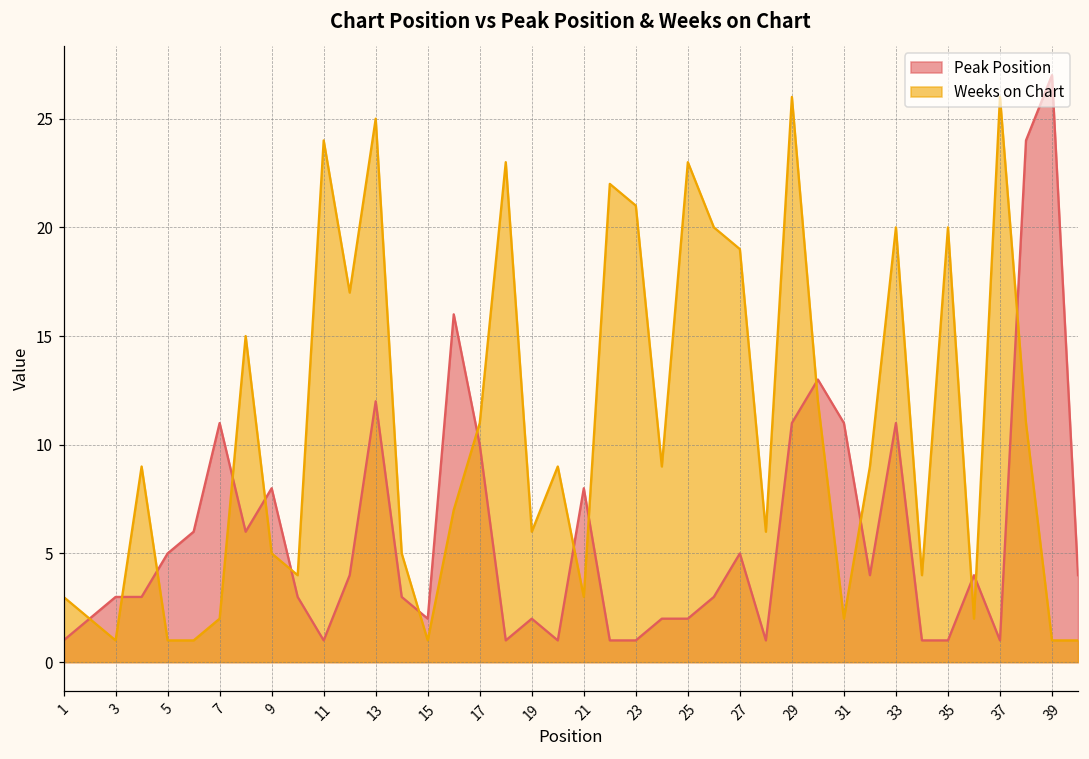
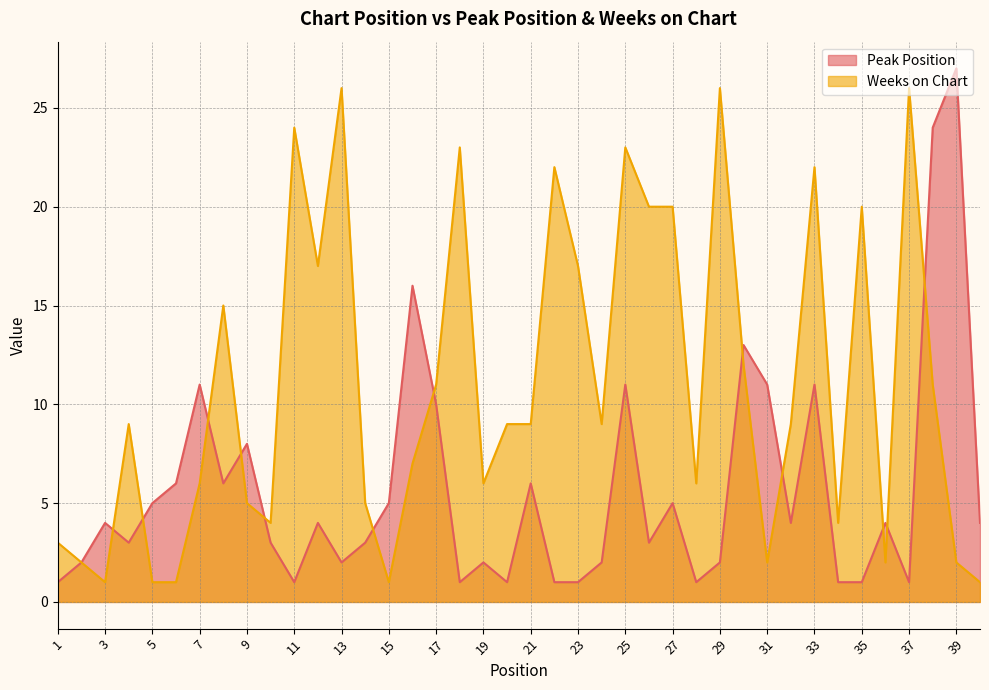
  {
    "Peak Position": {
      "1": 1,
-     "3": 3,
+     "3": 4,
      "5": 5,
      "7": 11,
      "9": 8,
      "11": 1,
-     "13": 12,
-     "15": 2,
+     "13": 2,
+     "15": 5,
      "17": 10,
      "19": 2,
-     "21": 8,
+     "21": 6,
      "23": 1,
-     "25": 2,
+     "25": 11,
      "27": 5,
-     "29": 11,
+     "29": 2,
      "31": 11,
      "33": 11,
      "35": 1,
      "37": 1
    },
    "Weeks on Chart": {
      "1": 3,
      "3": 1,
      "5": 1,
-     "7": 2,
+     "7": 6,
      "9": 5,
      "11": 24,
-     "13": 25,
+     "13": 26,
      "15": 1,
      "17": 11,
      "19": 6,
-     "21": 3,
-     "23": 21,
+     "21": 9,
+     "23": 17,
      "25": 23,
-     "27": 19,
+     "27": 20,
      "29": 26,
      "31": 2,
-     "33": 20,
+     "33": 22,
      "35": 20,
-     "39": 1
+     "39": 2
    }
  }
